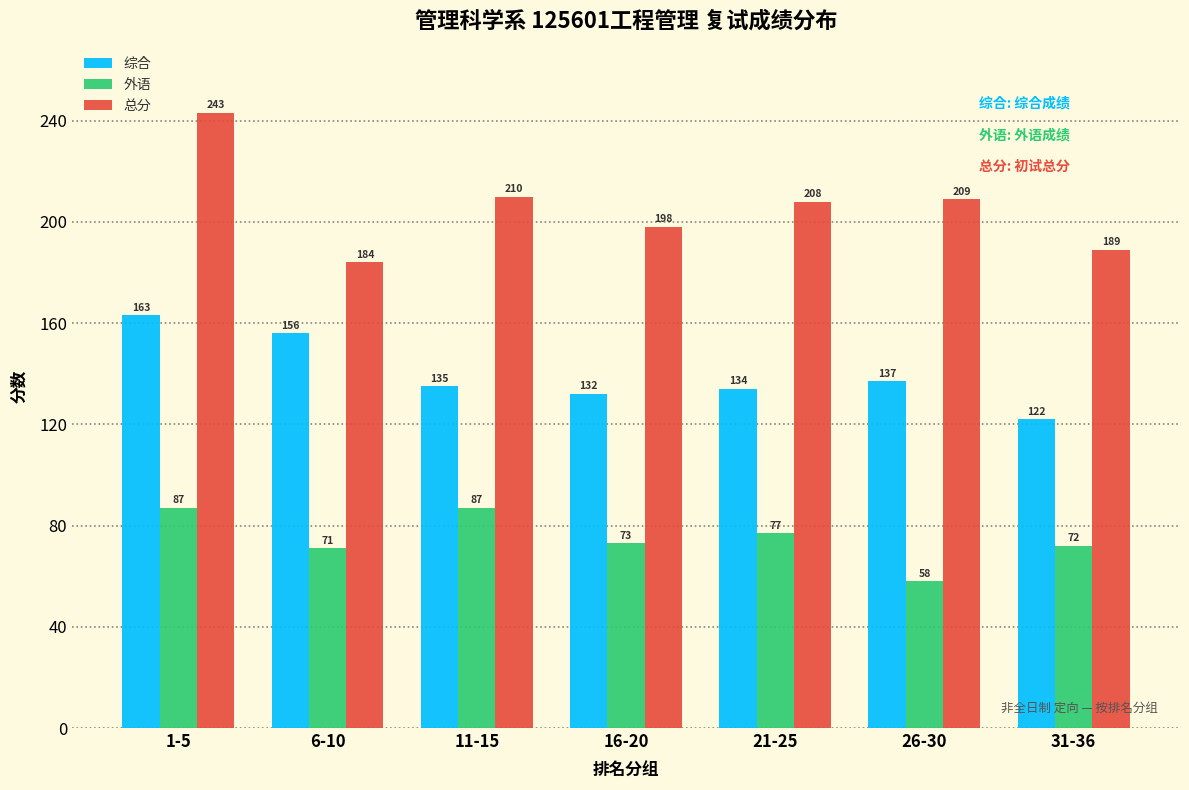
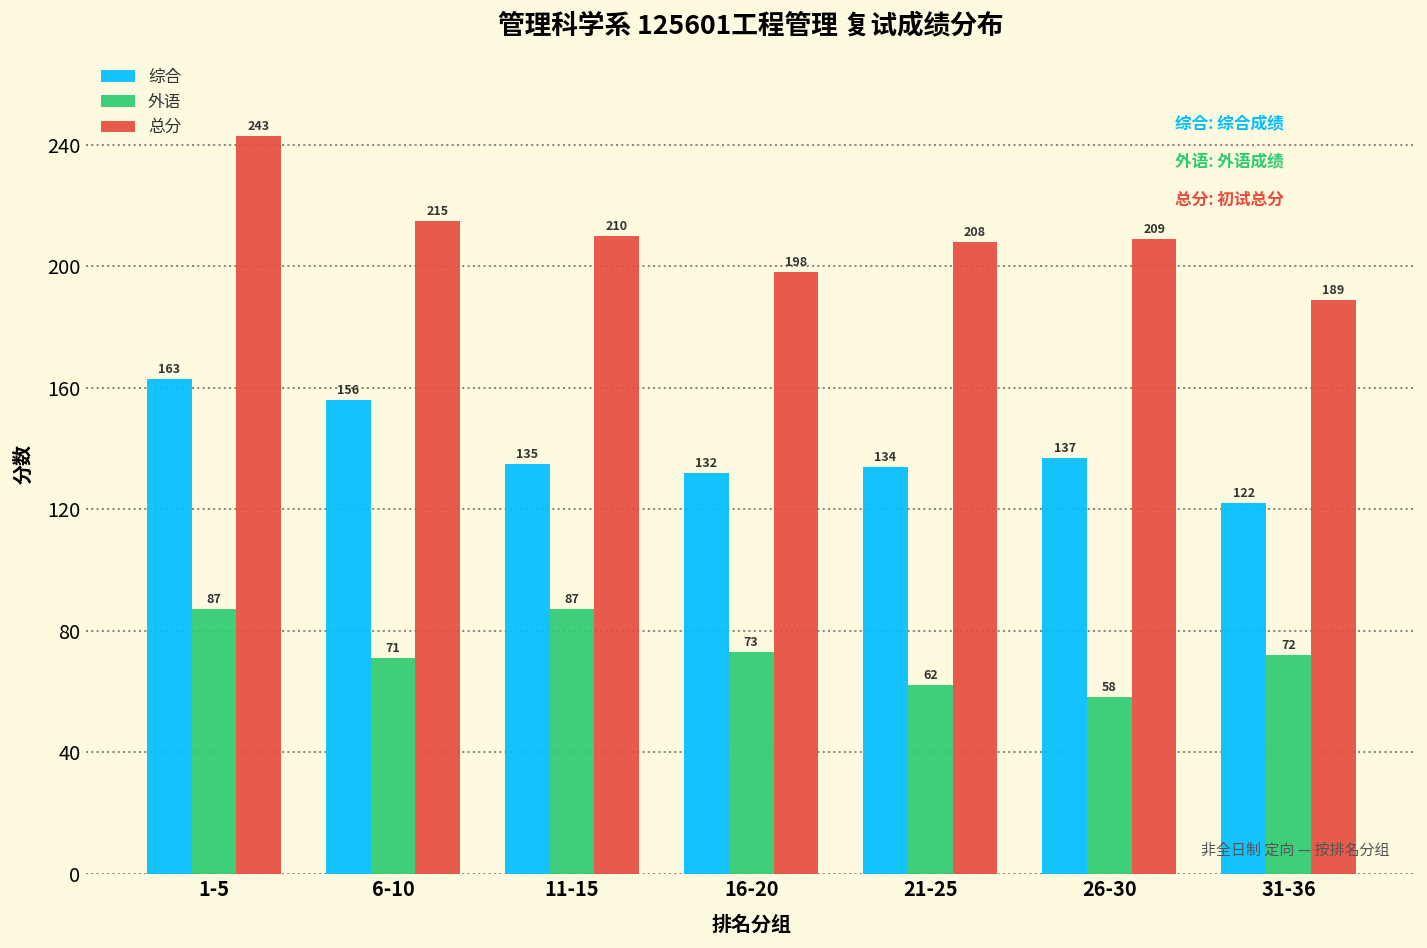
  {
    "综合": {
      "1-5": 163,
      "6-10": 156,
      "11-15": 135,
      "16-20": 132,
      "21-25": 134,
      "26-30": 137,
      "31-36": 122
    },
    "外语": {
      "1-5": 87,
      "6-10": 71,
      "11-15": 87,
      "16-20": 73,
-     "21-25": 77,
+     "21-25": 62,
      "26-30": 58,
      "31-36": 72
    },
    "总分": {
      "1-5": 243,
-     "6-10": 184,
+     "6-10": 215,
      "11-15": 210,
      "16-20": 198,
      "21-25": 208,
      "26-30": 209,
      "31-36": 189
    }
  }
